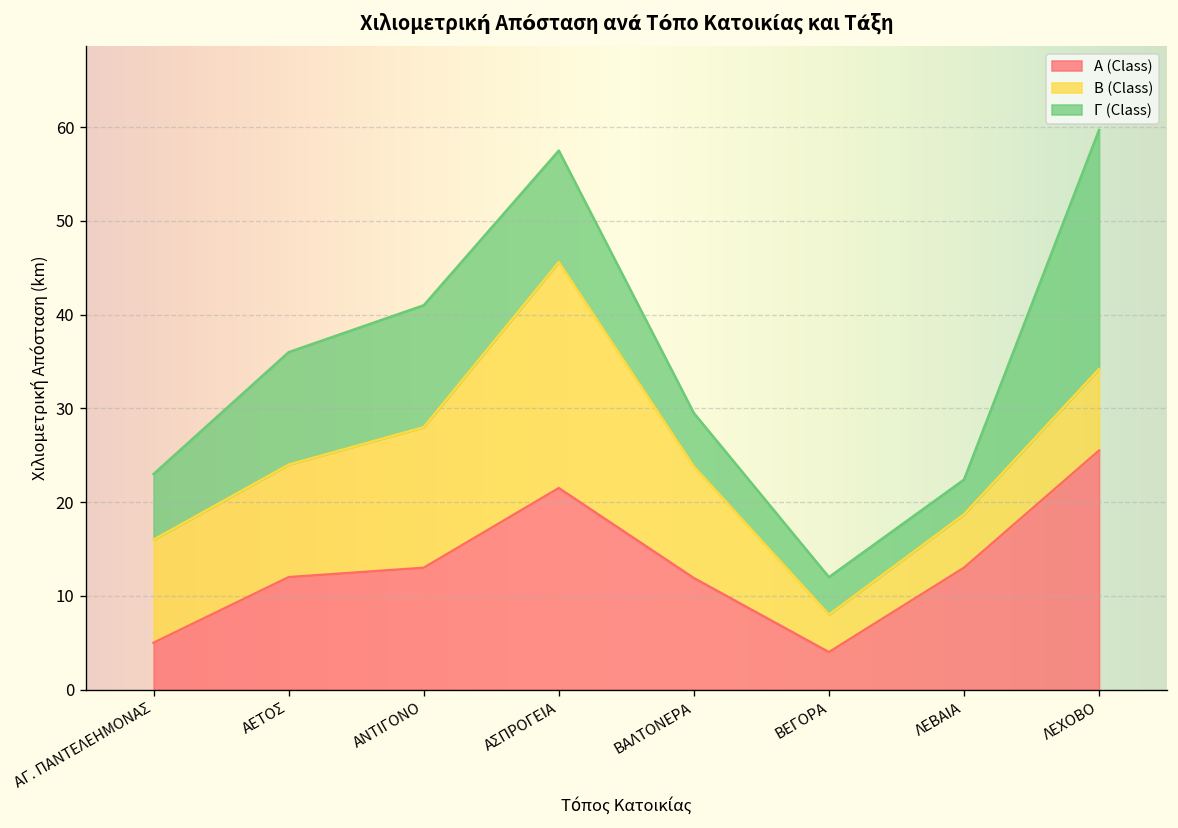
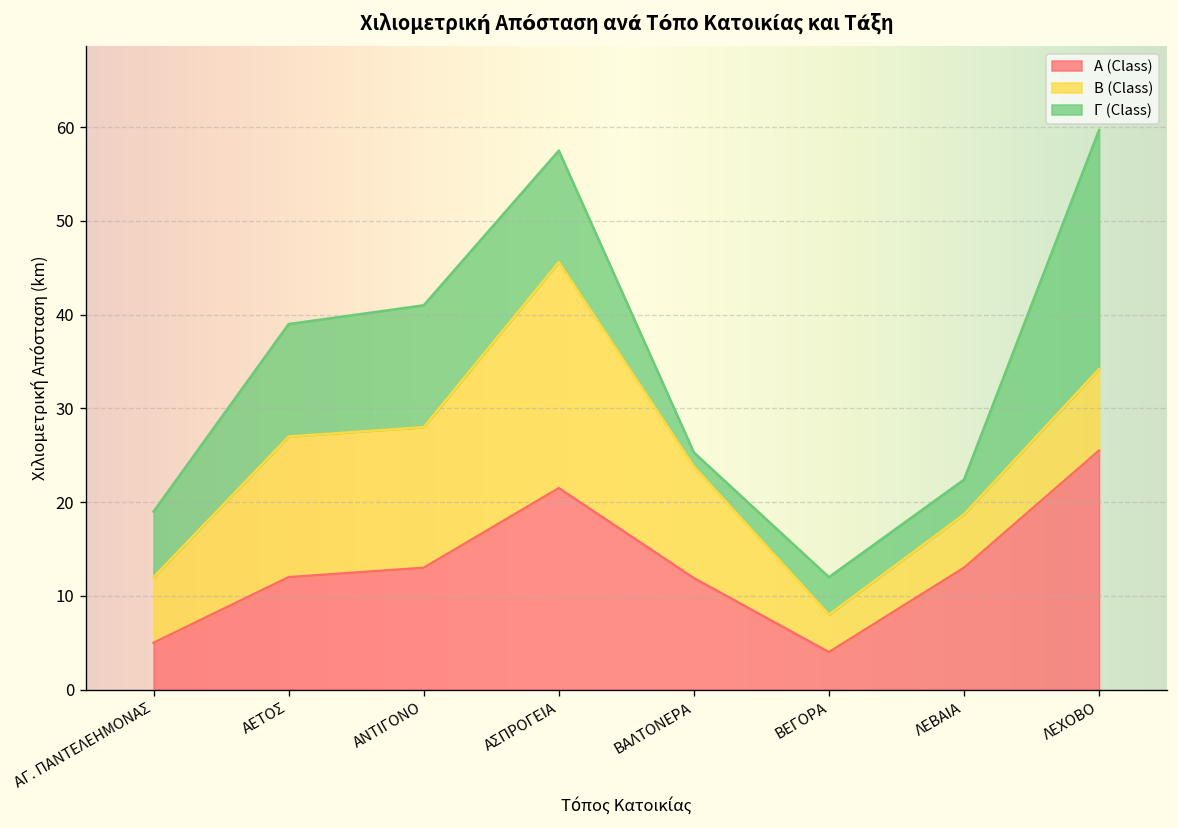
  {
    "Α (Class)": {
      "ΑΓ. ΠΑΝΤΕΛΕΗΜΟΝΑΣ": 5,
      "ΑΕΤΟΣ": 12,
      "ΑΝΤΙΓΟΝΟ": 13,
      "ΑΣΠΡΟΓΕΙΑ": 22,
      "ΒΑΛΤΟΝΕΡΑ": 12,
      "ΒΕΓΟΡΑ": 4,
      "ΛΕΒΑΙΑ": 13,
      "ΛΕΧΟΒΟ": 26
    },
    "Β (Class)": {
-     "ΑΓ. ΠΑΝΤΕΛΕΗΜΟΝΑΣ": 11,
-     "ΑΕΤΟΣ": 12,
+     "ΑΓ. ΠΑΝΤΕΛΕΗΜΟΝΑΣ": 7,
+     "ΑΕΤΟΣ": 15,
      "ΑΝΤΙΓΟΝΟ": 15,
      "ΑΣΠΡΟΓΕΙΑ": 24,
      "ΒΑΛΤΟΝΕΡΑ": 12,
      "ΒΕΓΟΡΑ": 4,
      "ΛΕΒΑΙΑ": 6,
      "ΛΕΧΟΒΟ": 9
    },
    "Γ (Class)": {
      "ΑΓ. ΠΑΝΤΕΛΕΗΜΟΝΑΣ": 7,
      "ΑΕΤΟΣ": 12,
      "ΑΝΤΙΓΟΝΟ": 13,
      "ΑΣΠΡΟΓΕΙΑ": 12,
-     "ΒΑΛΤΟΝΕΡΑ": 6,
+     "ΒΑΛΤΟΝΕΡΑ": 2,
      "ΒΕΓΟΡΑ": 4,
      "ΛΕΒΑΙΑ": 4,
      "ΛΕΧΟΒΟ": 26
    }
  }
